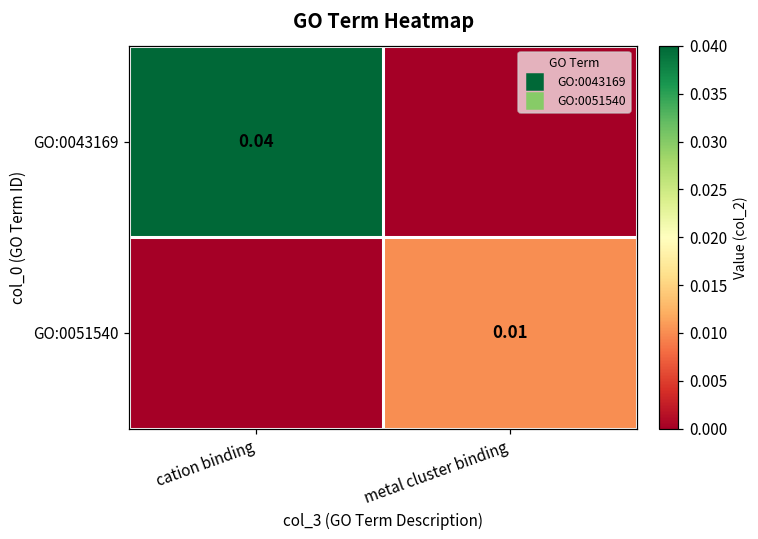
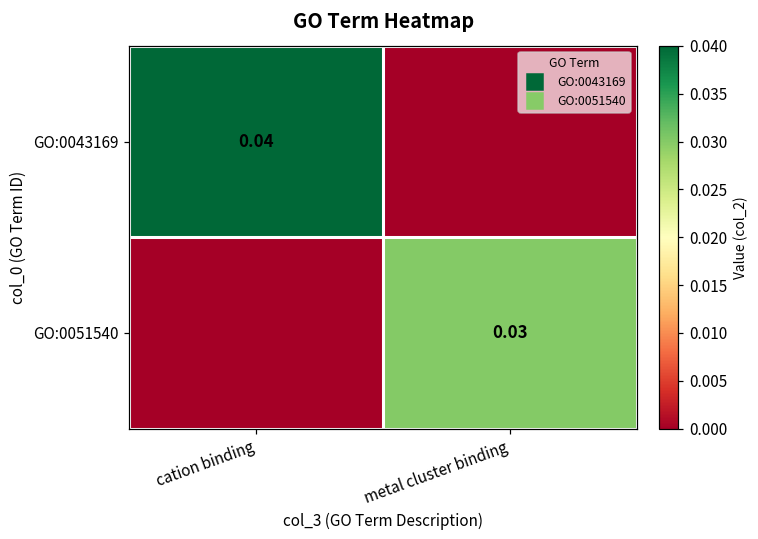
  {
    "GO:0043169": {
      "cation binding": 0.04
    },
    "GO:0051540": {
-     "metal cluster binding": 0.01
+     "metal cluster binding": 0.03
    }
  }
